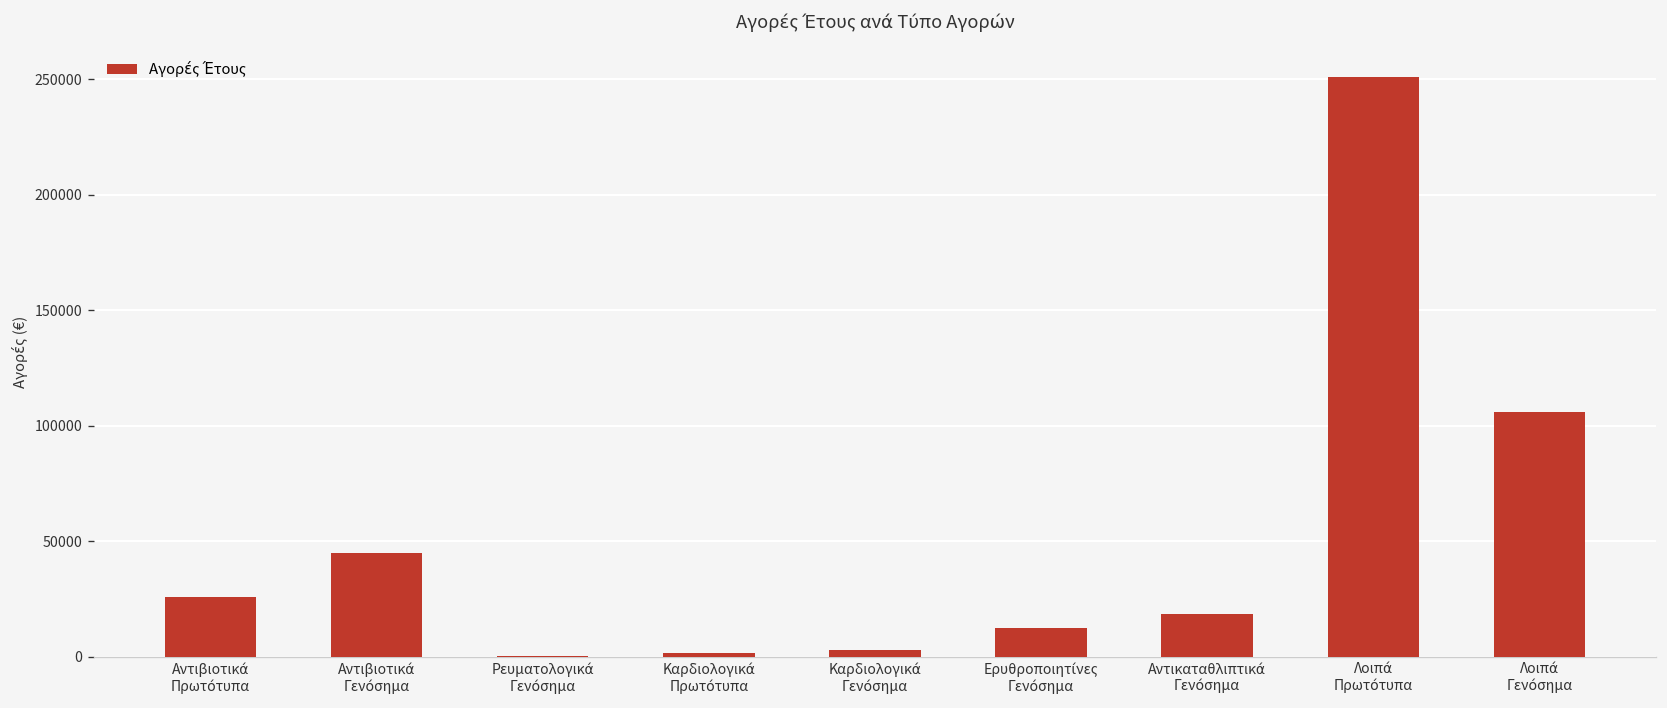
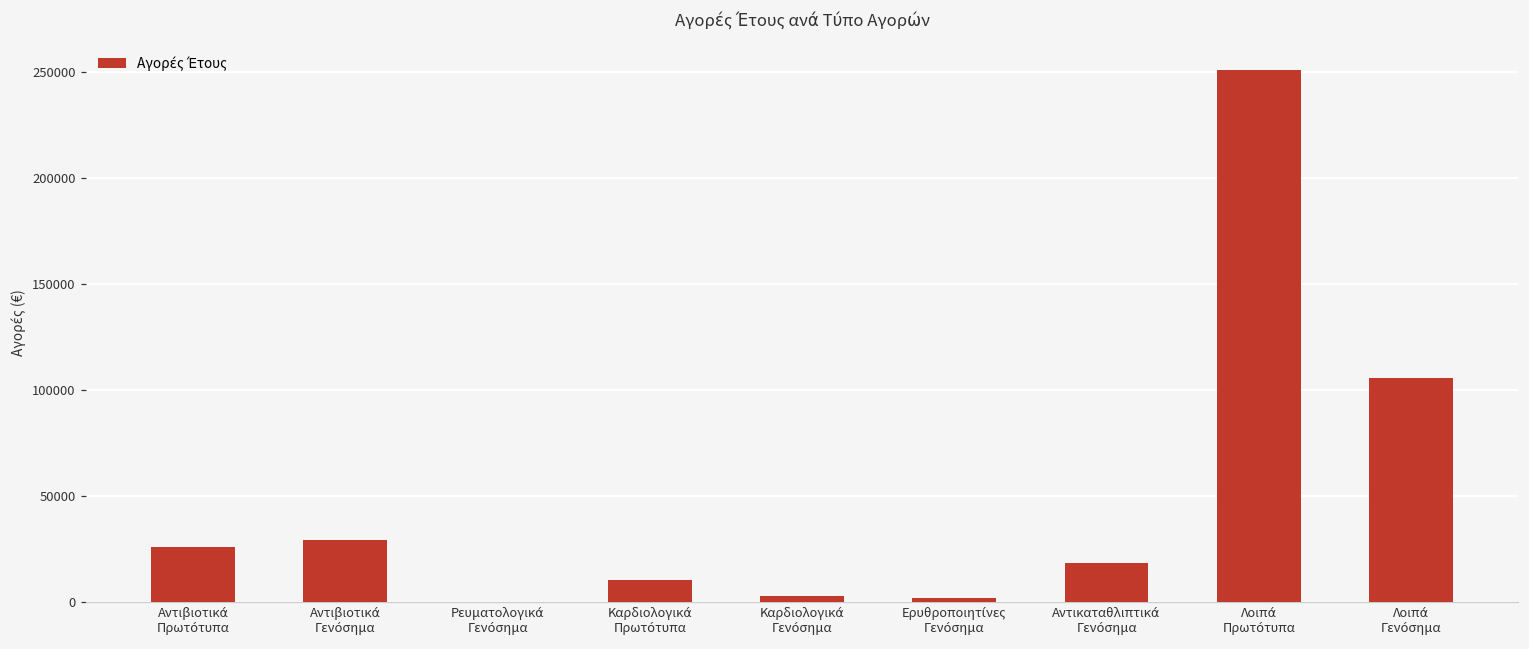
  {
    "Αντιβιοτικά Πρωτότυπα": 26000,
-   "Αντιβιοτικά Γενόσημα": 45000,
-   "Καρδιολογικά Πρωτότυπα": 1000,
+   "Αντιβιοτικά Γενόσημα": 29000,
+   "Καρδιολογικά Πρωτότυπα": 10000,
    "Καρδιολογικά Γενόσημα": 3000,
-   "Ερυθροποιητίνες Γενόσημα": 12000,
+   "Ερυθροποιητίνες Γενόσημα": 2000,
    "Αντικαταθλιπτικά Γενόσημα": 18000,
    "Λοιπά Πρωτότυπα": 251000,
    "Λοιπά Γενόσημα": 106000
  }
